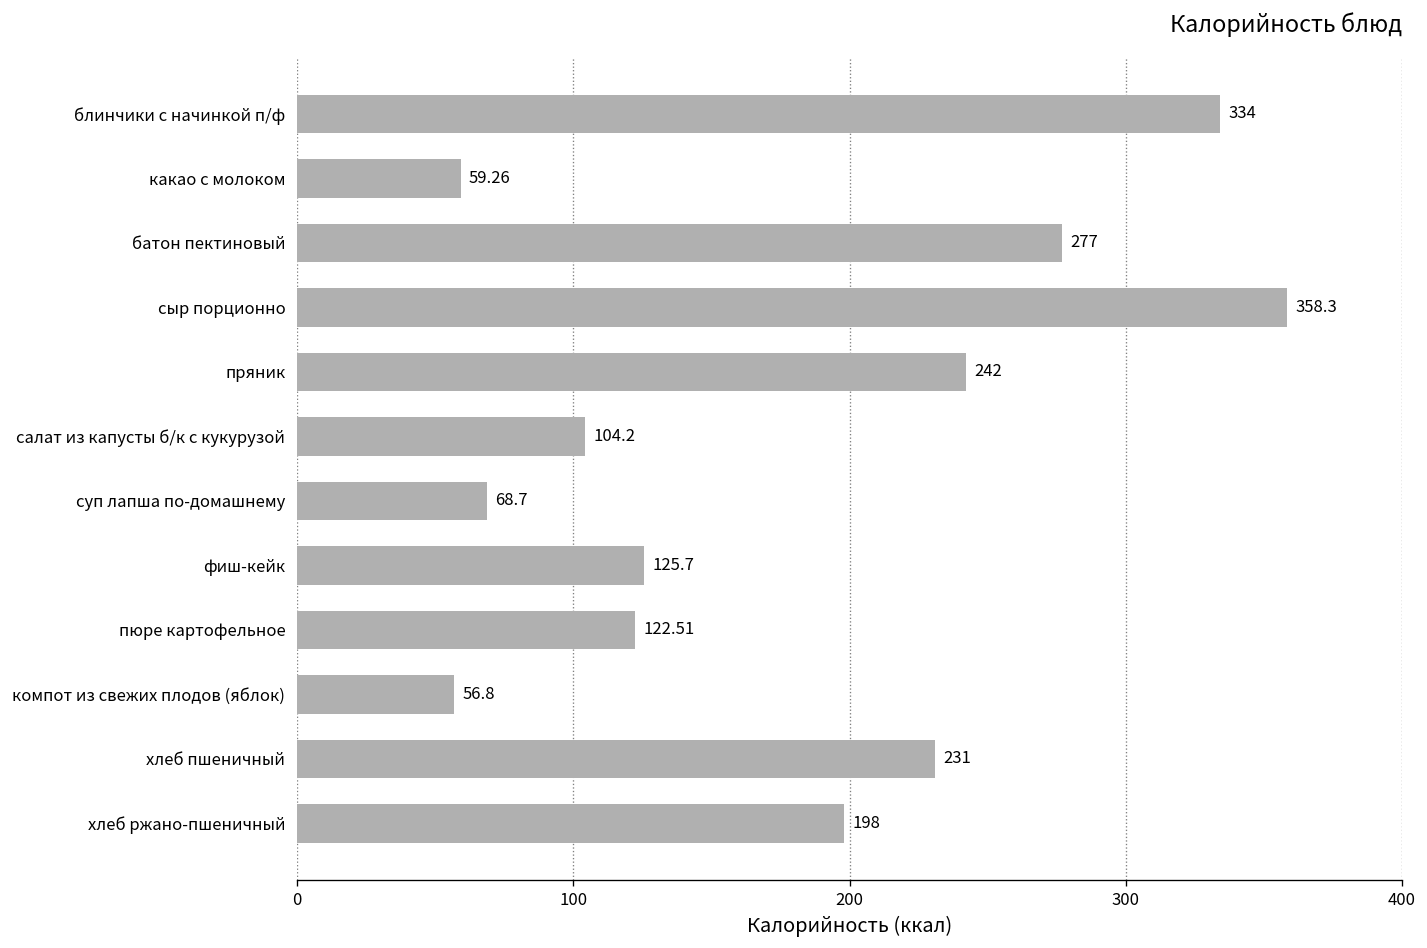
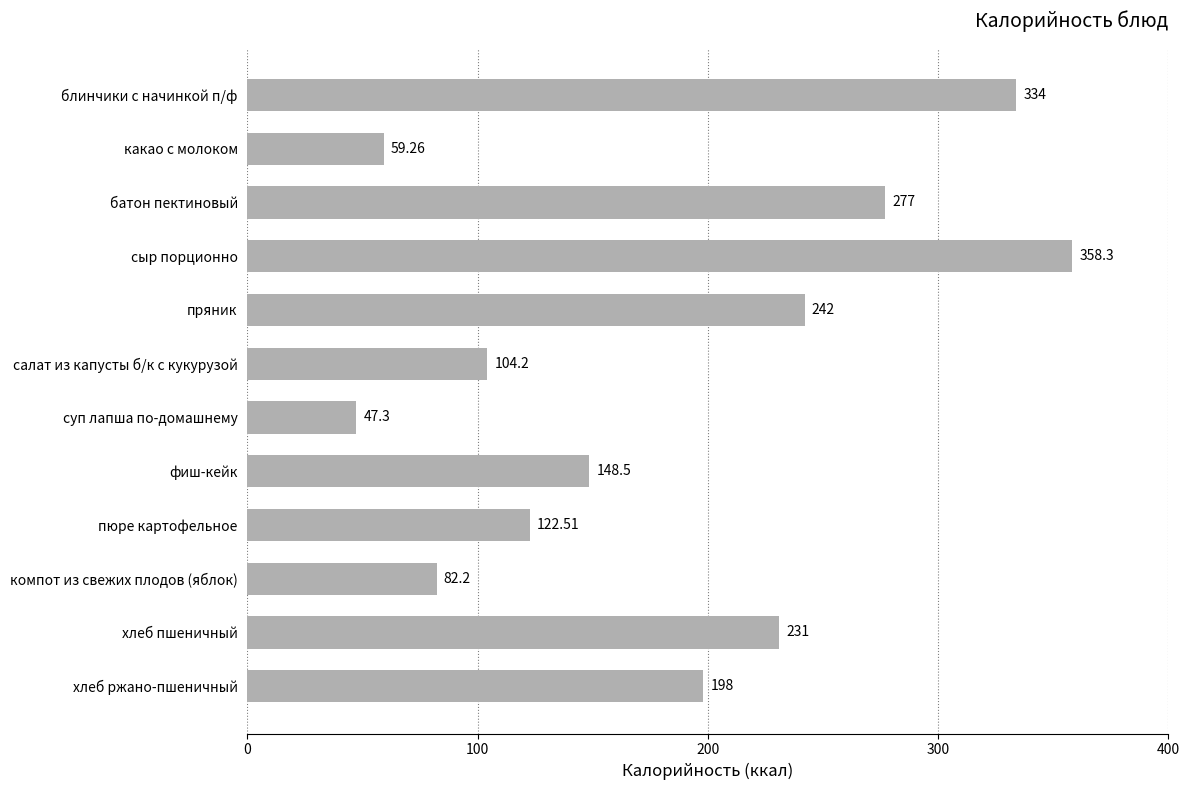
  {
    "блинчики с начинкой п/ф": 334,
    "какао с молоком": 59.26,
    "батон пектиновый": 277,
    "сыр порционно": 358.3,
    "пряник": 242,
    "салат из капусты б/к с кукурузой": 104.2,
-   "суп лапша по-домашнему": 68.7,
-   "фиш-кейк": 125.7,
+   "суп лапша по-домашнему": 47.3,
+   "фиш-кейк": 148.5,
    "пюре картофельное": 122.51,
-   "компот из свежих плодов (яблок)": 56.8,
+   "компот из свежих плодов (яблок)": 82.2,
    "хлеб пшеничный": 231,
    "хлеб ржано-пшеничный": 198
  }
